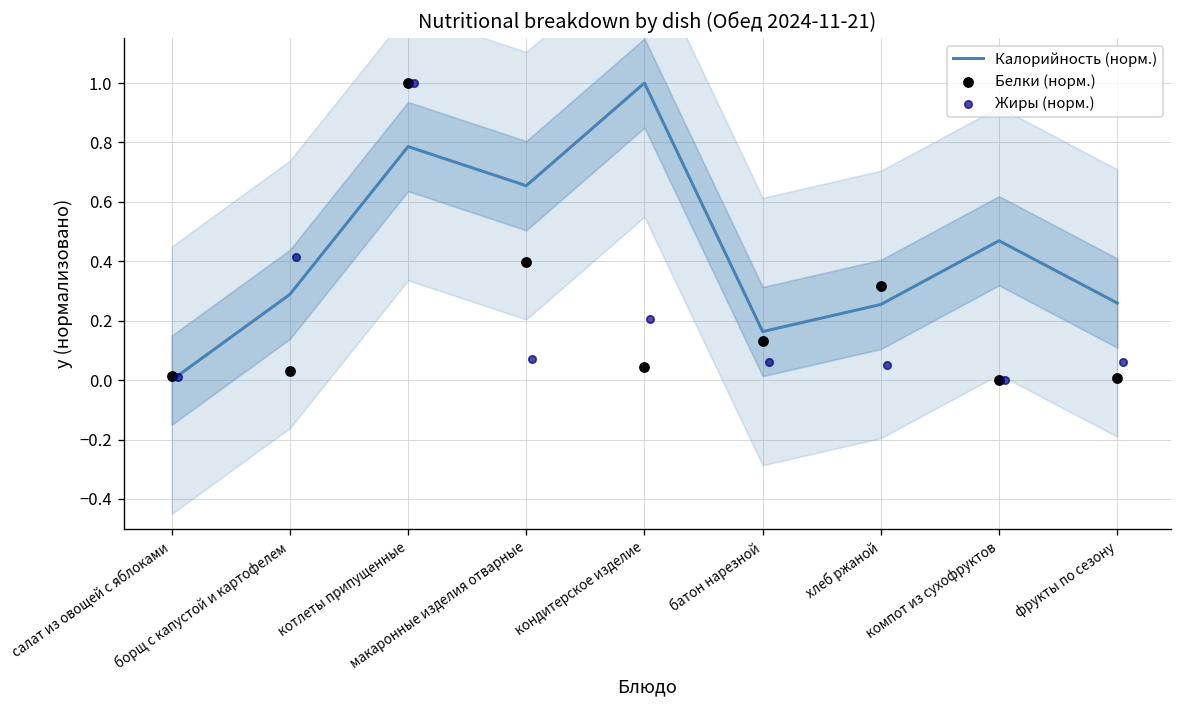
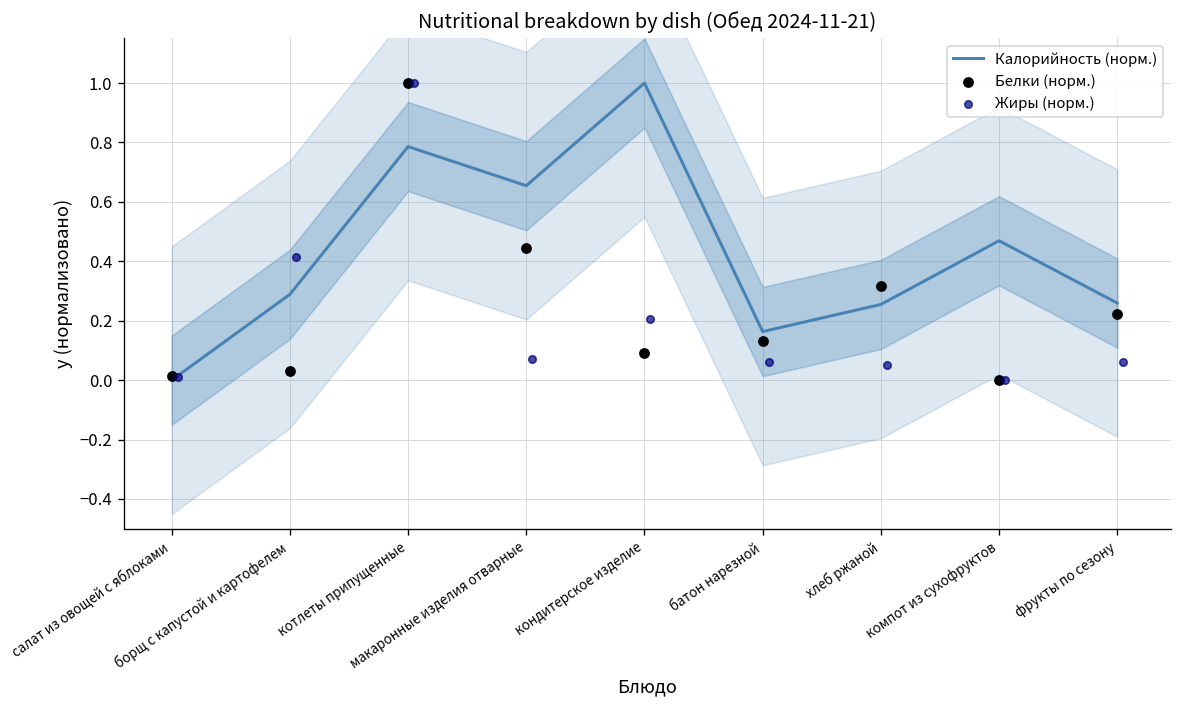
  {
    "Белки (норм.)": {
-     "макаронные изделия отварные": 0.40,
-     "кондитерское изделие": 0.04,
-     "фрукты по сезону": 0.01
+     "макаронные изделия отварные": 0.45,
+     "кондитерское изделие": 0.09,
+     "фрукты по сезону": 0.22
    }
  }
